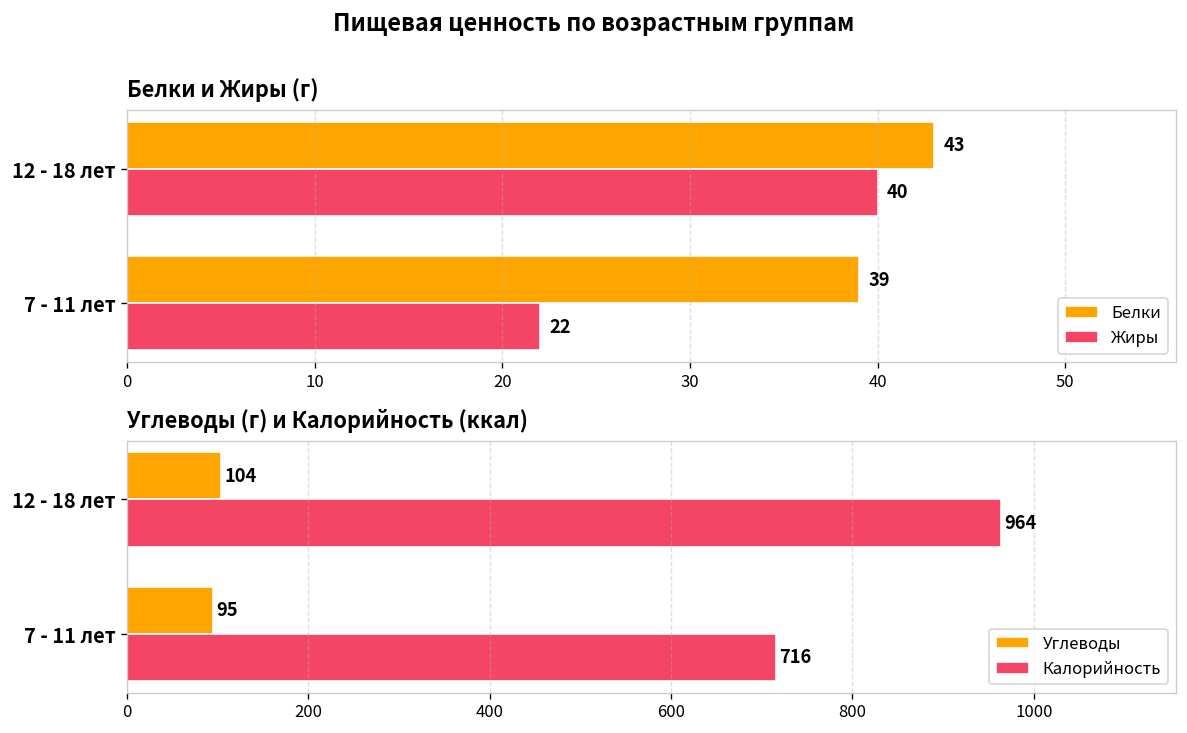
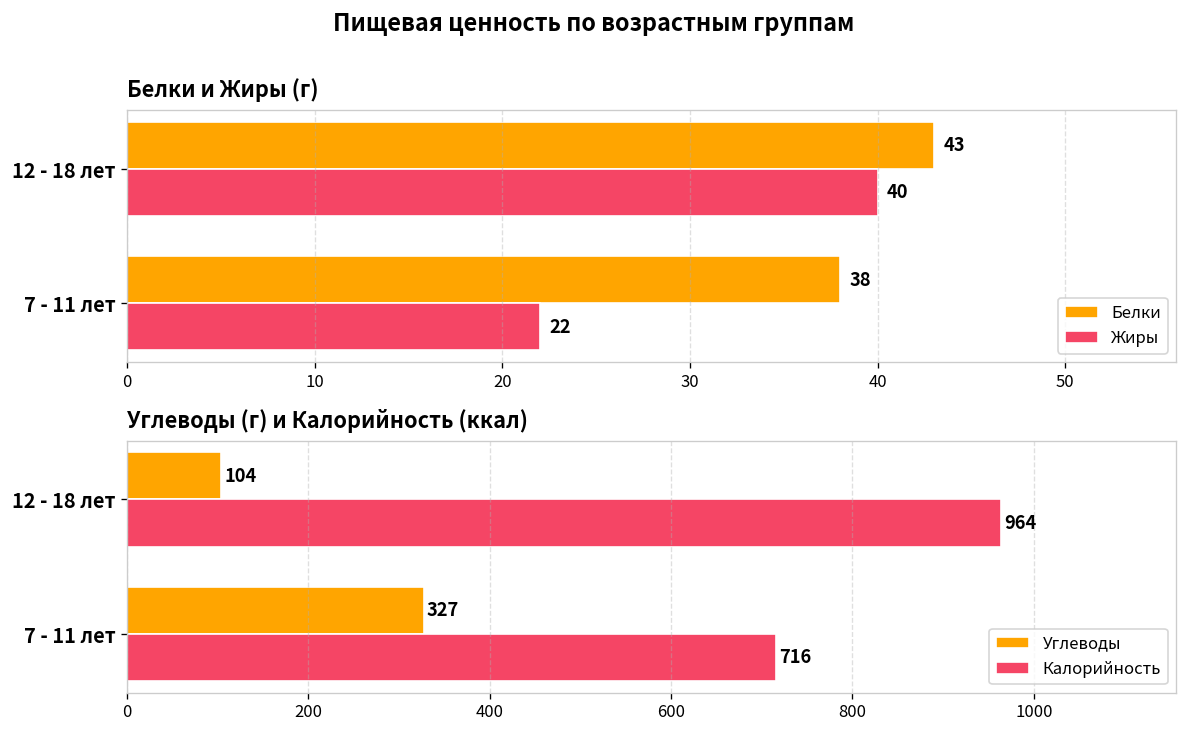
  {
    "Белки и Жиры (г)": {
      "Белки": {
        "12 - 18 лет": 43,
-       "7 - 11 лет": 39
+       "7 - 11 лет": 38
      },
      "Жиры": {
        "12 - 18 лет": 40,
        "7 - 11 лет": 22
      }
    },
    "Углеводы (г) и Калорийность (ккал)": {
      "Углеводы": {
        "12 - 18 лет": 104,
-       "7 - 11 лет": 95
+       "7 - 11 лет": 327
      },
      "Калорийность": {
        "12 - 18 лет": 964,
        "7 - 11 лет": 716
      }
    }
  }
